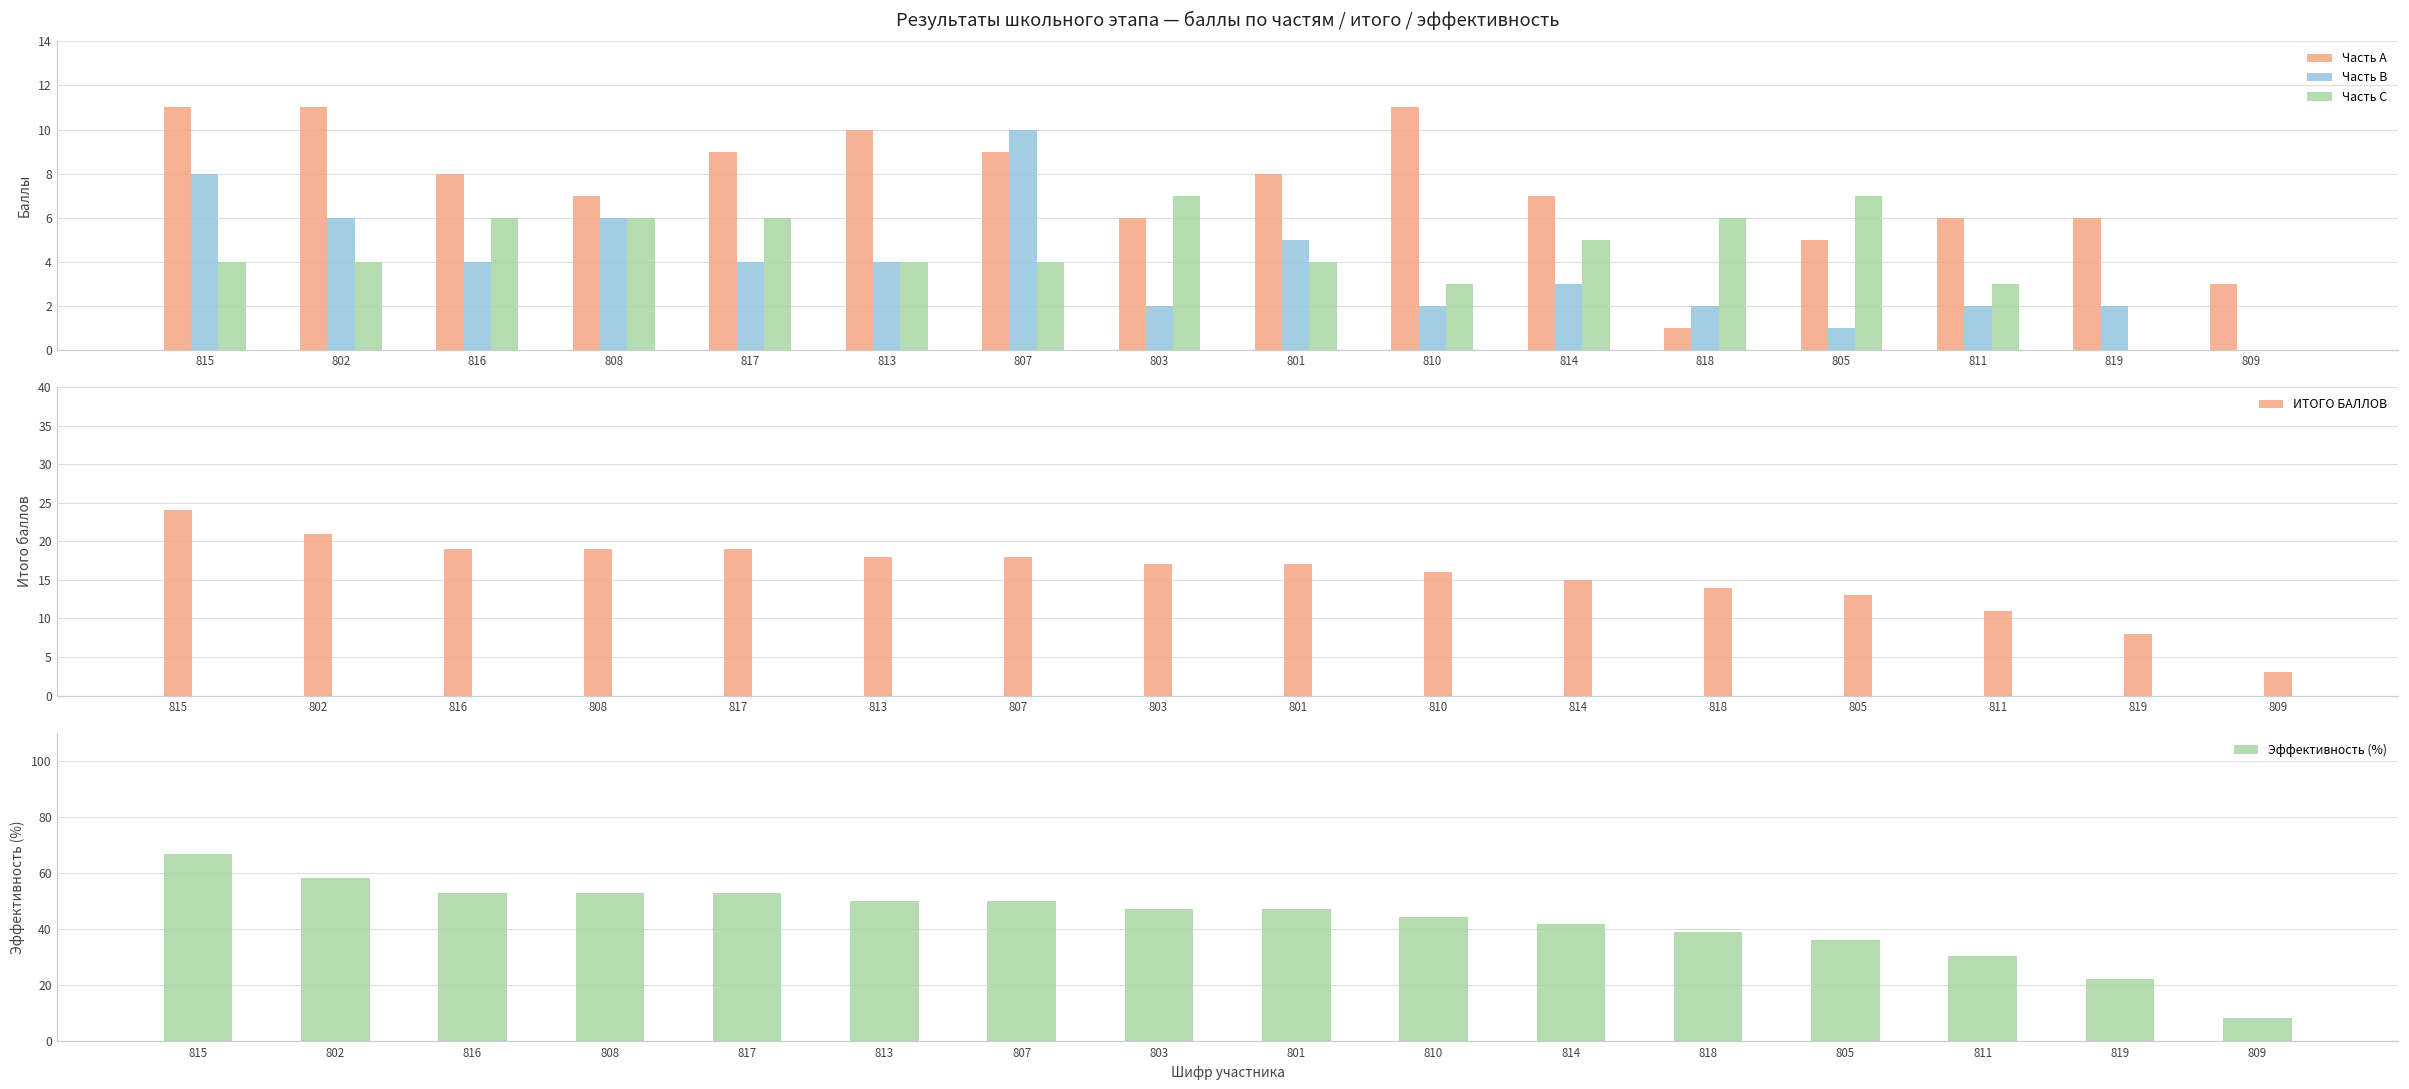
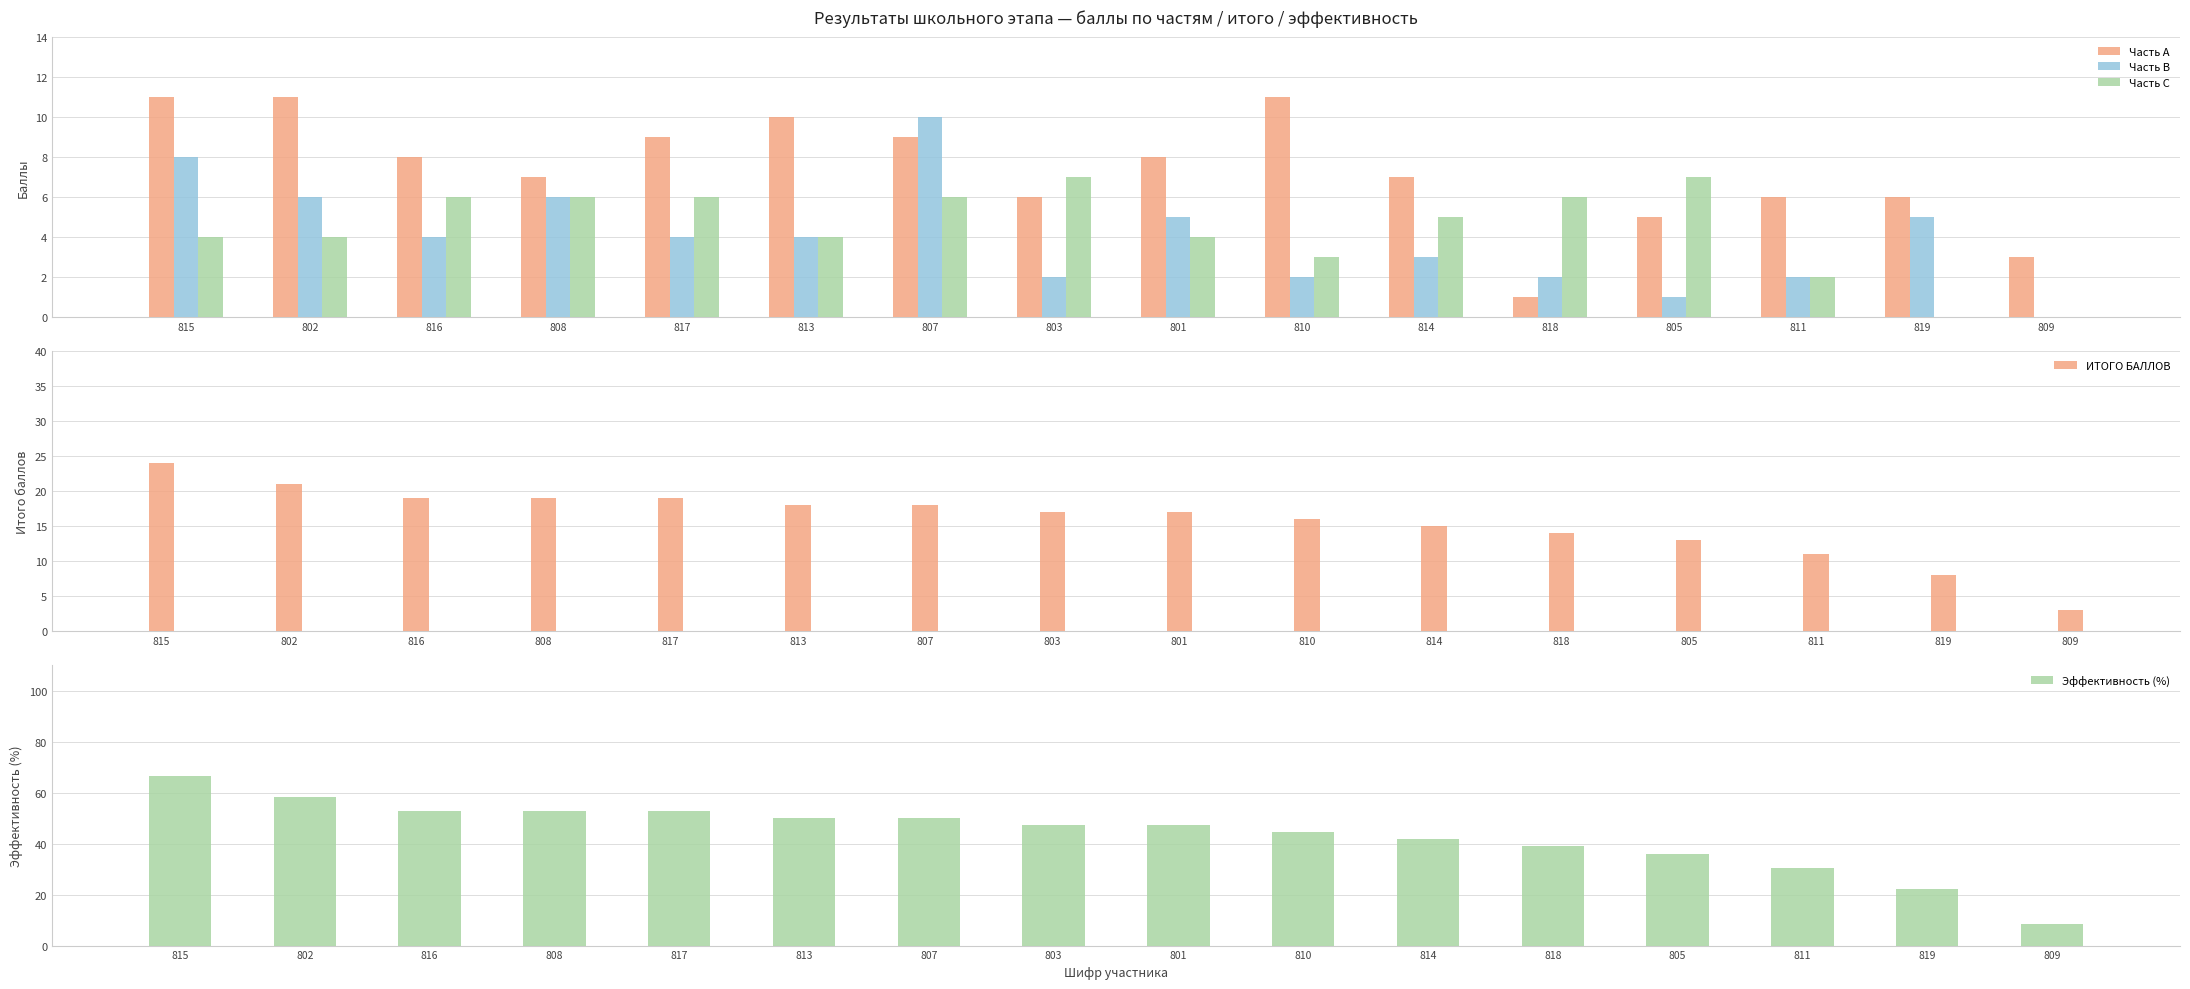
  {
    "Результаты школьного этапа — баллы по частям / итого / эффективность": {
      "Часть А": {
        "815": 11,
        "802": 11,
        "816": 8,
        "808": 7,
        "817": 9,
        "813": 10,
        "807": 9,
        "803": 6,
        "801": 8,
        "810": 11,
        "814": 7,
        "818": 1,
        "805": 5,
        "811": 6,
        "819": 6,
        "809": 3
      },
      "Часть В": {
        "815": 8,
        "802": 6,
        "816": 4,
        "808": 6,
        "817": 4,
        "813": 4,
        "807": 10,
        "803": 2,
        "801": 5,
        "810": 2,
        "814": 3,
        "818": 2,
        "805": 1,
        "811": 2,
-       "819": 2,
+       "819": 5,
        "809": 0
      },
      "Часть С": {
        "815": 4,
        "802": 4,
        "816": 6,
        "808": 6,
        "817": 6,
        "813": 4,
-       "807": 4,
+       "807": 6,
        "803": 7,
        "801": 4,
        "810": 3,
        "814": 5,
        "818": 6,
        "805": 7,
-       "811": 3,
+       "811": 2,
        "819": 0,
        "809": 0
      }
    }
  }
